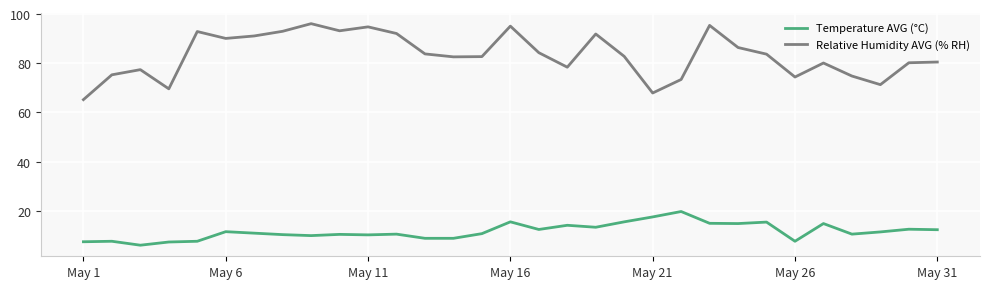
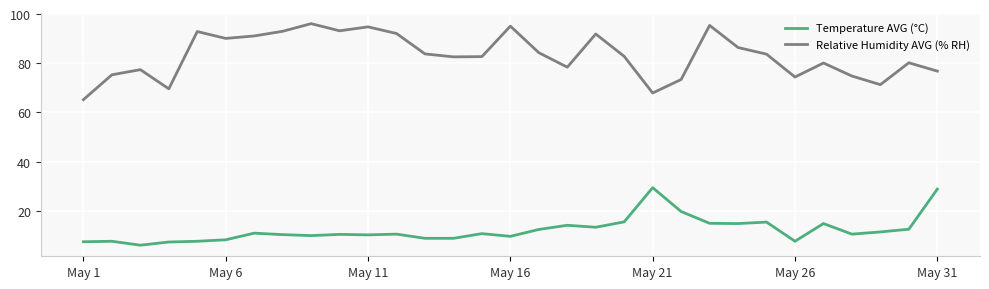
  {
    "Temperature AVG (°C)": {
      "May 1": 7,
-     "May 6": 12,
+     "May 6": 8,
      "May 11": 10,
-     "May 16": 16,
-     "May 21": 18,
+     "May 16": 10,
+     "May 21": 29,
      "May 26": 8,
-     "May 31": 12
+     "May 31": 29
    },
    "Relative Humidity AVG (% RH)": {
      "May 1": 65,
      "May 6": 90,
      "May 11": 95,
      "May 16": 95,
      "May 21": 68,
      "May 26": 74,
-     "May 31": 81
+     "May 31": 77
    }
  }
